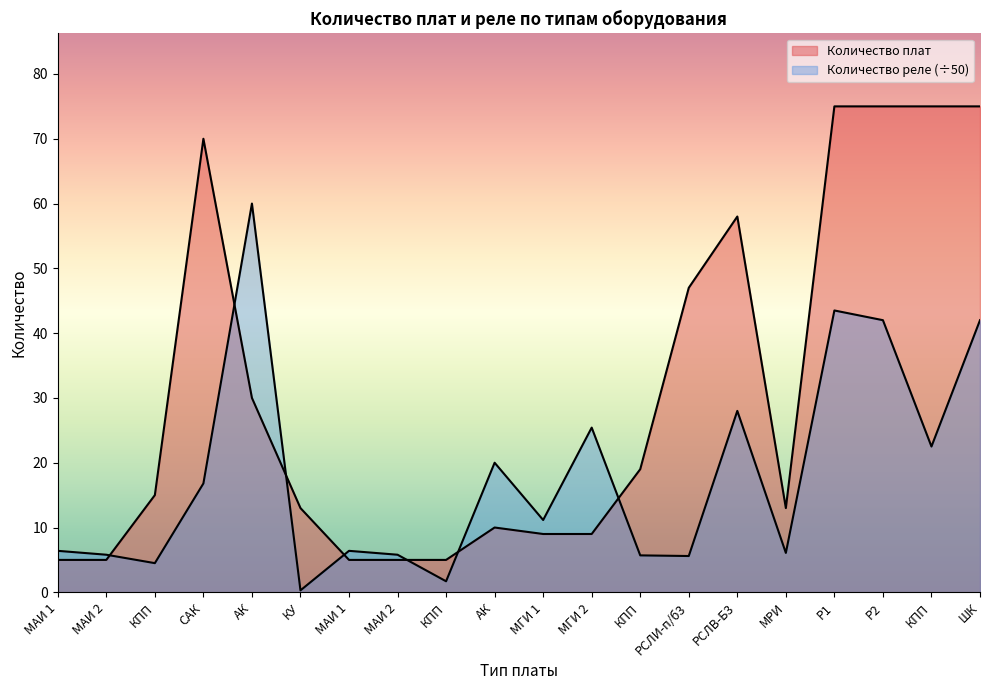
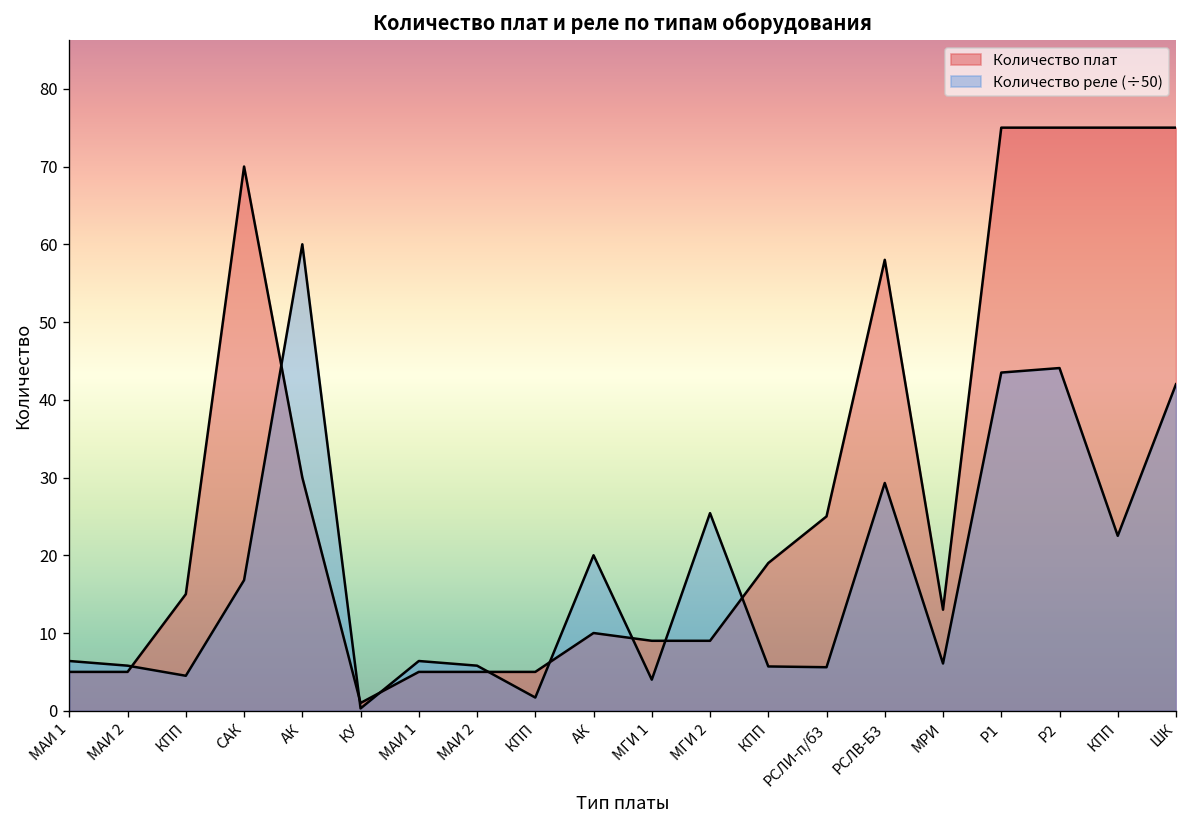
  {
    "Количество плат": {
      "САК": 70,
-     "КУ": 13,
+     "КУ": 1,
      "МГИ 1": 9,
      "МГИ 2": 9,
-     "РСЛИ-п/б3": 47,
+     "РСЛИ-п/б3": 25,
      "РСЛВ-Б3": 58,
      "МРИ": 13,
      "Р1": 75,
      "Р2": 75,
      "ШК": 75
    },
    "Количество реле (÷50)": {
      "САК": 17,
      "КУ": 0,
-     "МГИ 1": 11,
+     "МГИ 1": 4,
      "МГИ 2": 25,
      "РСЛИ-п/б3": 6,
-     "РСЛВ-Б3": 28,
+     "РСЛВ-Б3": 29,
      "МРИ": 6,
      "Р1": 44,
-     "Р2": 42,
+     "Р2": 44,
      "ШК": 42
    }
  }
